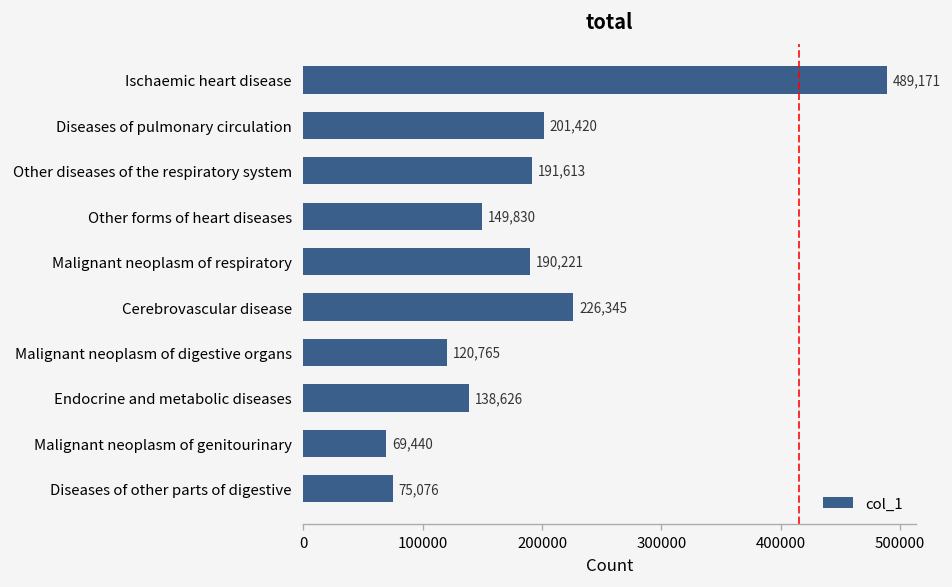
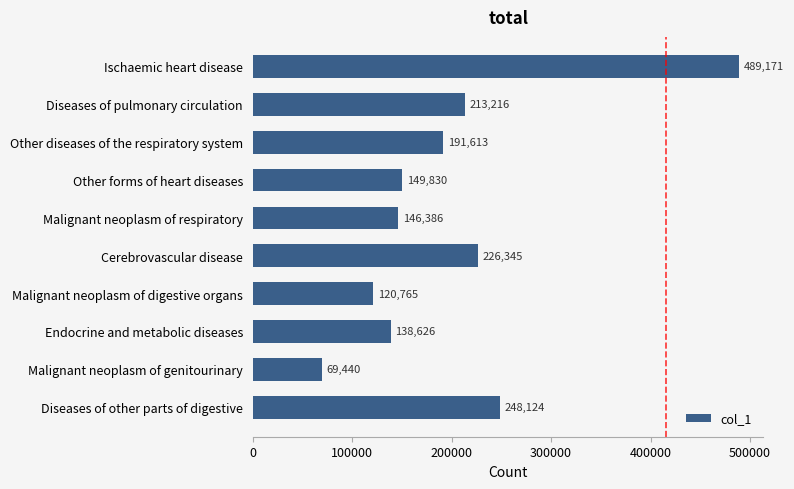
  {
    "Ischaemic heart disease": "489,171",
-   "Diseases of pulmonary circulation": "201,420",
+   "Diseases of pulmonary circulation": "213,216",
    "Other diseases of the respiratory system": "191,613",
    "Other forms of heart diseases": "149,830",
-   "Malignant neoplasm of respiratory": "190,221",
+   "Malignant neoplasm of respiratory": "146,386",
    "Cerebrovascular disease": "226,345",
    "Malignant neoplasm of digestive organs": "120,765",
    "Endocrine and metabolic diseases": "138,626",
    "Malignant neoplasm of genitourinary": "69,440",
-   "Diseases of other parts of digestive": "75,076"
+   "Diseases of other parts of digestive": "248,124"
  }
